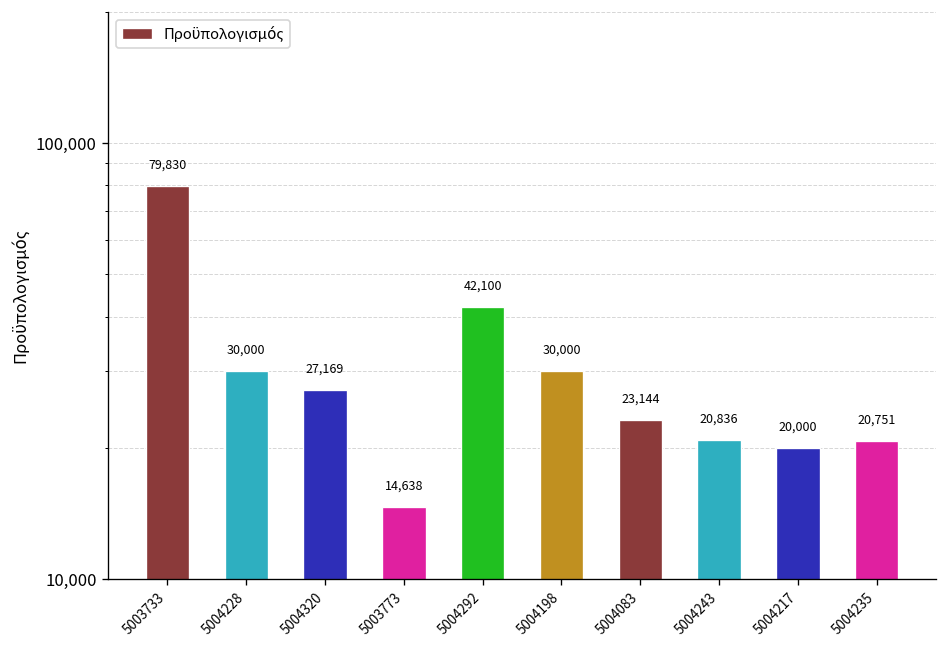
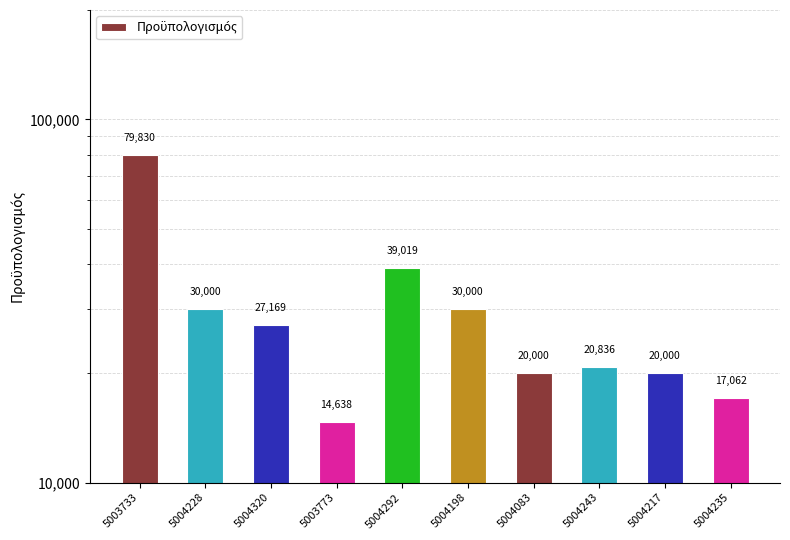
  {
    "5003733": "79,830",
    "5004228": "30,000",
    "5004320": "27,169",
    "5003773": "14,638",
-   "5004292": "42,100",
+   "5004292": "39,019",
    "5004198": "30,000",
-   "5004083": "23,144",
+   "5004083": "20,000",
    "5004243": "20,836",
    "5004217": "20,000",
-   "5004235": "20,751"
+   "5004235": "17,062"
  }
